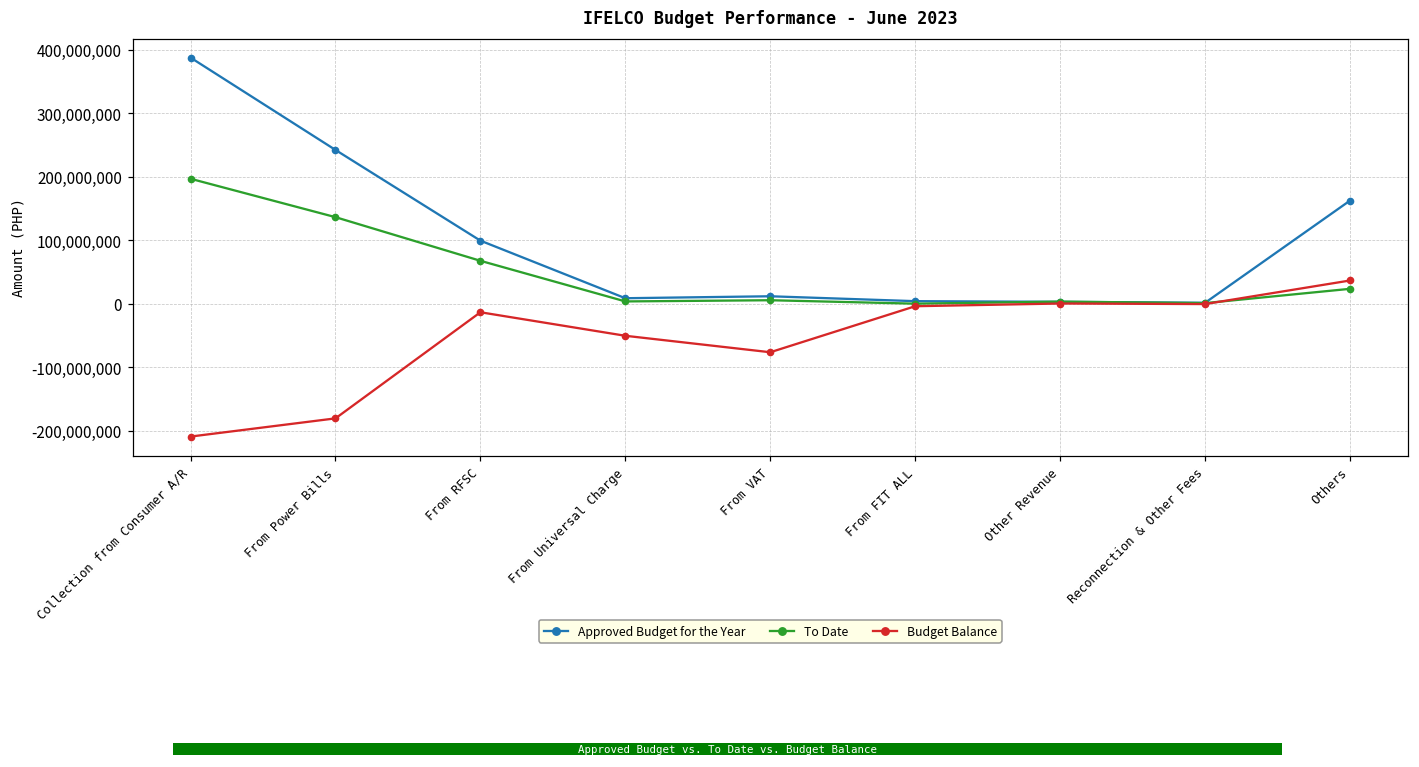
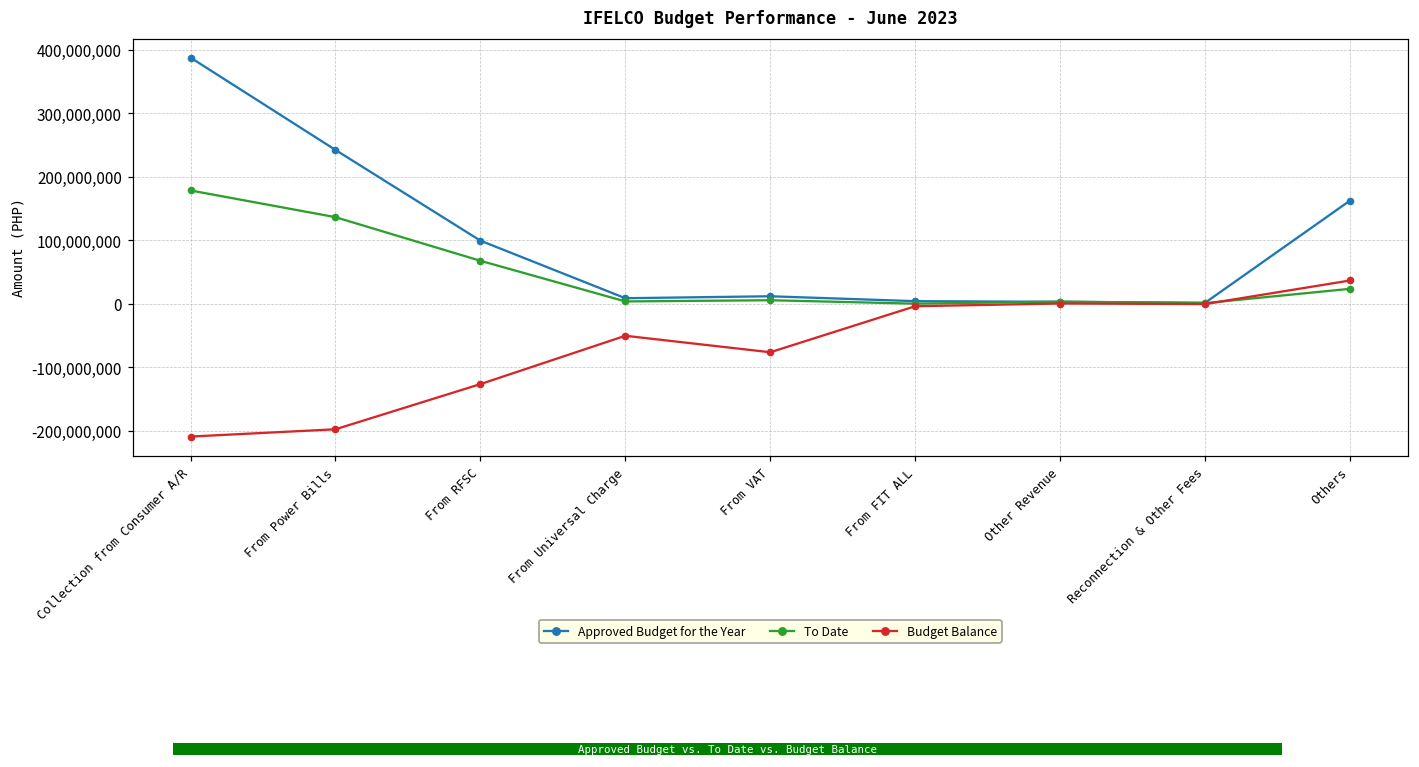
  {
    "IFELCO Budget Performance - June 2023": {
      "Approved Budget for the Year": {
        "Collection from Consumer A/R": "390,000,000",
        "From Power Bills": "240,000,000",
        "From RFSC": "100,000,000",
        "From Universal Charge": "10,000,000",
        "From VAT": "10,000,000",
        "Others": "160,000,000"
      },
      "To Date": {
-       "Collection from Consumer A/R": "200,000,000",
+       "Collection from Consumer A/R": "180,000,000",
        "From Power Bills": "140,000,000",
        "From RFSC": "70,000,000",
        "From Universal Charge": "0",
        "From VAT": "10,000,000",
        "Others": "20,000,000"
      },
      "Budget Balance": {
        "Collection from Consumer A/R": "-210,000,000",
-       "From Power Bills": "-180,000,000",
-       "From RFSC": "-10,000,000",
+       "From Power Bills": "-200,000,000",
+       "From RFSC": "-130,000,000",
        "From Universal Charge": "-50,000,000",
        "From VAT": "-80,000,000",
        "Others": "40,000,000"
      }
    }
  }
